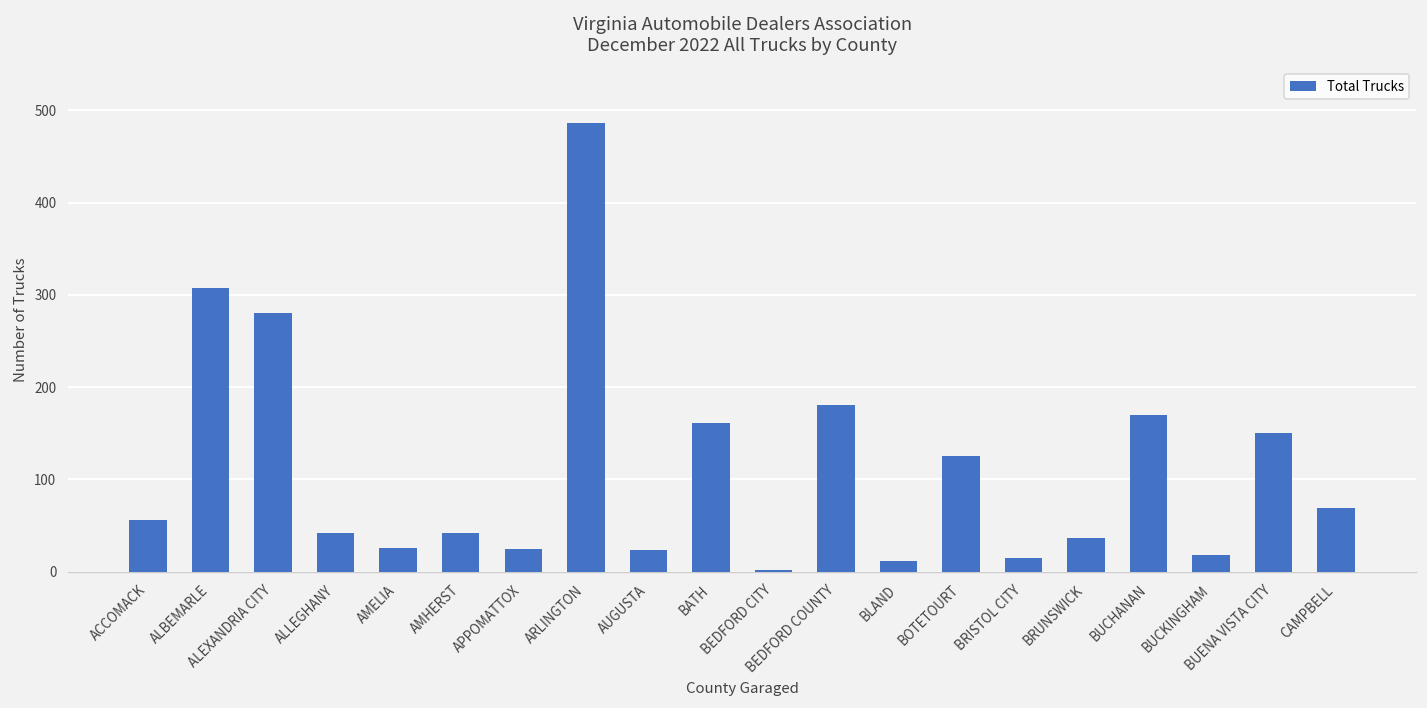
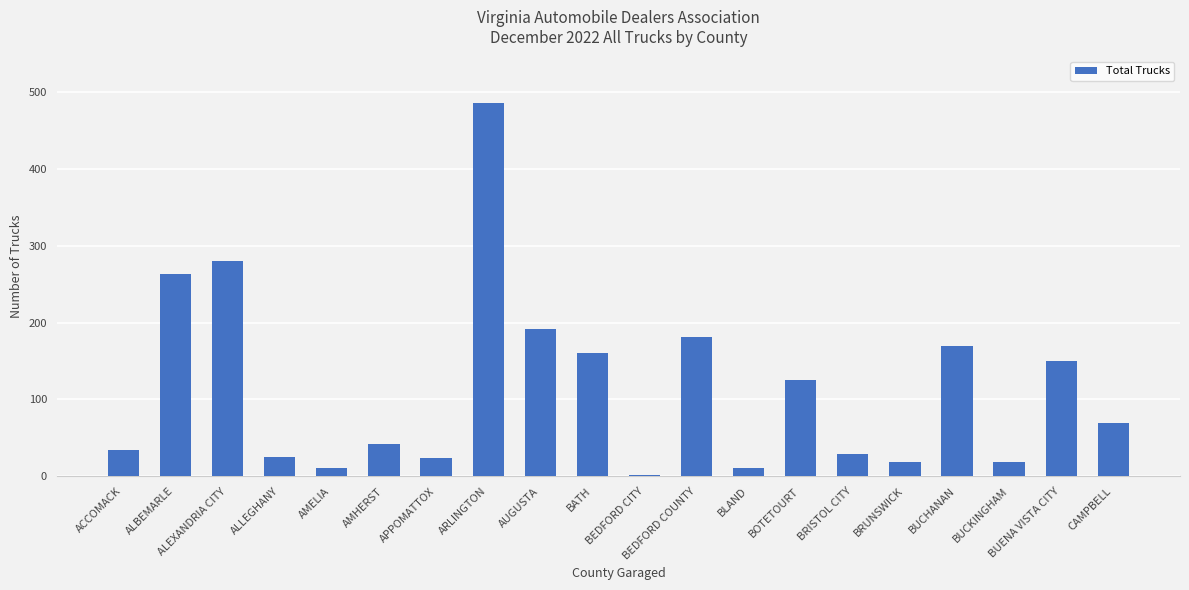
  {
-   "ACCOMACK": 60,
-   "ALBEMARLE": 310,
+   "ACCOMACK": 30,
+   "ALBEMARLE": 260,
    "ALEXANDRIA CITY": 280,
-   "ALLEGHANY": 40,
-   "AMELIA": 30,
+   "ALLEGHANY": 30,
+   "AMELIA": 10,
    "AMHERST": 40,
    "APPOMATTOX": 20,
    "ARLINGTON": 490,
-   "AUGUSTA": 20,
+   "AUGUSTA": 190,
    "BATH": 160,
    "BEDFORD COUNTY": 180,
    "BLAND": 10,
    "BOTETOURT": 130,
-   "BRISTOL CITY": 20,
-   "BRUNSWICK": 40,
+   "BRISTOL CITY": 30,
+   "BRUNSWICK": 20,
    "BUCHANAN": 170,
    "BUCKINGHAM": 20,
    "BUENA VISTA CITY": 150,
    "CAMPBELL": 70
  }
